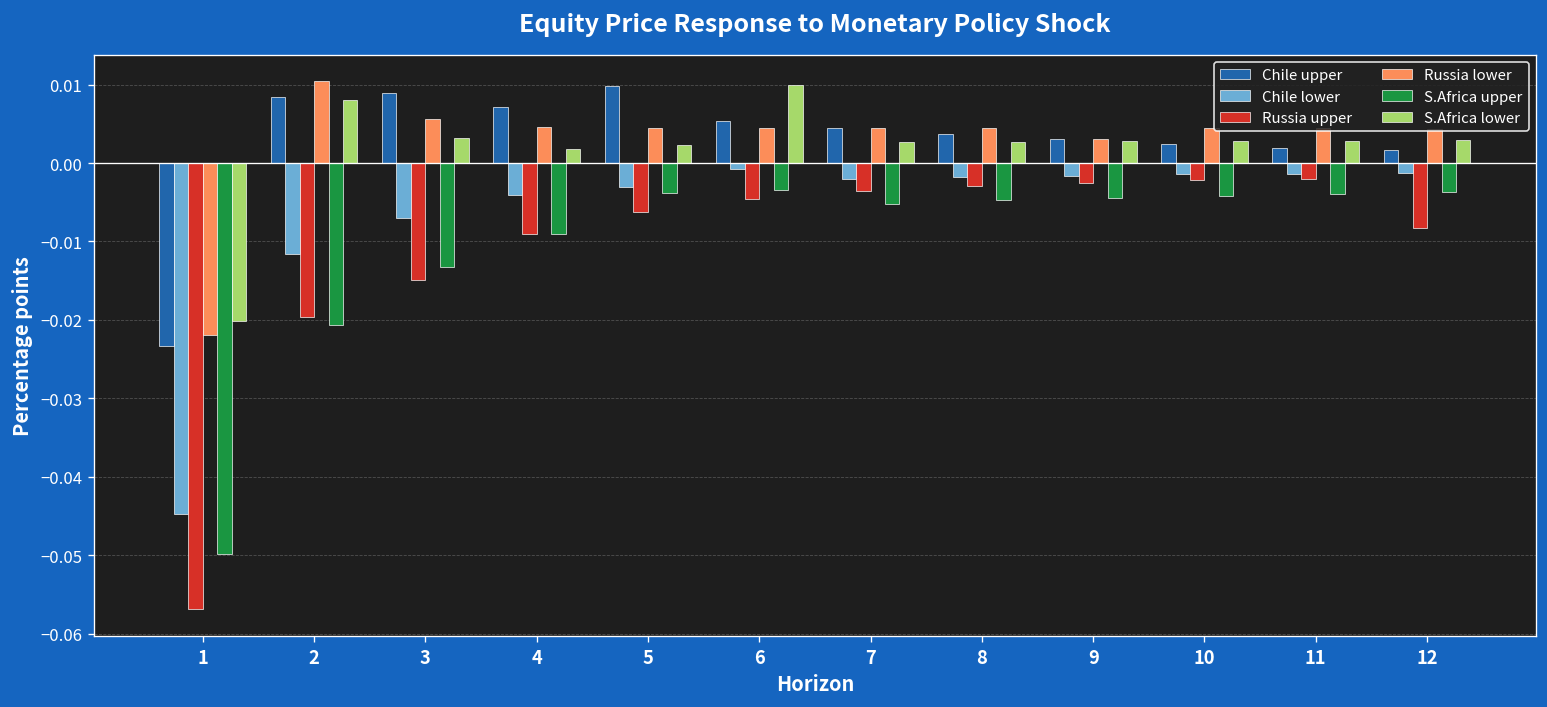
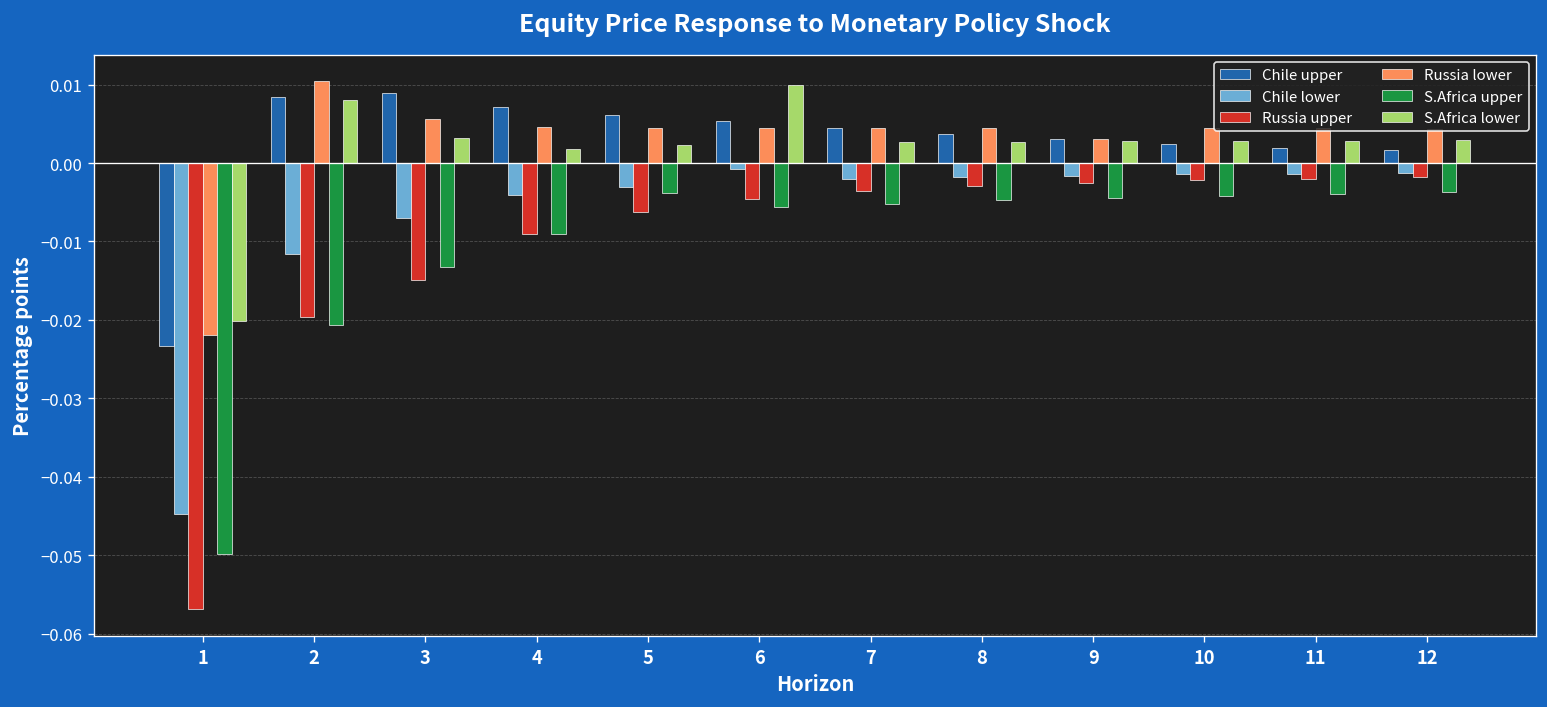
  {
    "Chile upper": {
      "1": -0.023,
      "2": 0.008,
      "3": 0.009,
      "4": 0.007,
-     "5": 0.010,
+     "5": 0.006,
      "6": 0.005,
      "7": 0.004,
      "8": 0.004,
      "9": 0.003,
      "10": 0.002,
      "11": 0.002,
      "12": 0.002
    },
    "Chile lower": {
      "1": -0.045,
      "2": -0.012,
      "3": -0.007,
      "4": -0.004,
      "5": -0.003,
      "6": -0.001,
      "7": -0.002,
      "8": -0.002,
      "9": -0.002,
      "10": -0.001,
      "11": -0.001,
      "12": -0.001
    },
    "Russia upper": {
      "1": -0.057,
      "2": -0.020,
      "3": -0.015,
      "4": -0.009,
      "5": -0.006,
      "6": -0.005,
      "7": -0.004,
      "8": -0.003,
      "9": -0.003,
      "10": -0.002,
      "11": -0.002,
-     "12": -0.008
+     "12": -0.002
    },
    "Russia lower": {
      "1": -0.022,
      "2": 0.010,
      "3": 0.006,
      "4": 0.005,
      "5": 0.004,
      "6": 0.004,
      "7": 0.004,
      "8": 0.004,
      "9": 0.003,
      "10": 0.004
    },
    "S.Africa upper": {
      "1": -0.050,
      "2": -0.021,
      "3": -0.013,
      "4": -0.009,
      "5": -0.004,
-     "6": -0.003,
+     "6": -0.006,
      "7": -0.005,
      "8": -0.005,
      "9": -0.004,
      "10": -0.004,
      "11": -0.004,
      "12": -0.004
    },
    "S.Africa lower": {
      "1": -0.020,
      "2": 0.008,
      "3": 0.003,
      "4": 0.002,
      "5": 0.002,
      "6": 0.010,
      "7": 0.003,
      "8": 0.003,
      "9": 0.003,
      "10": 0.003,
      "11": 0.003,
      "12": 0.003
    }
  }
